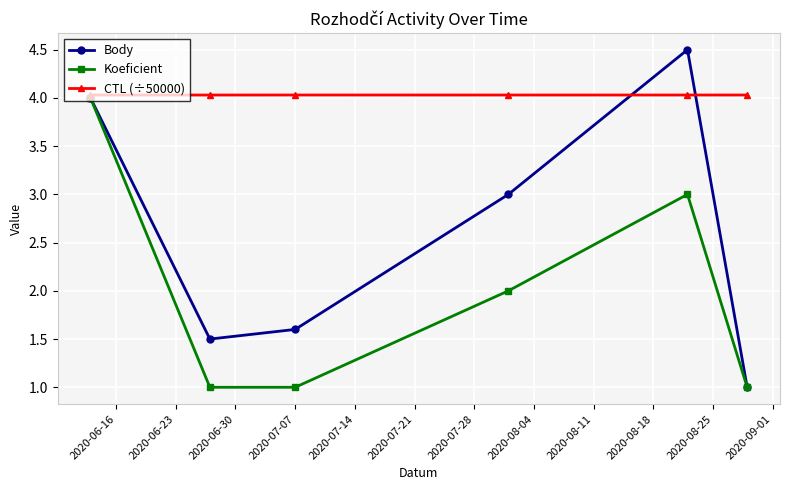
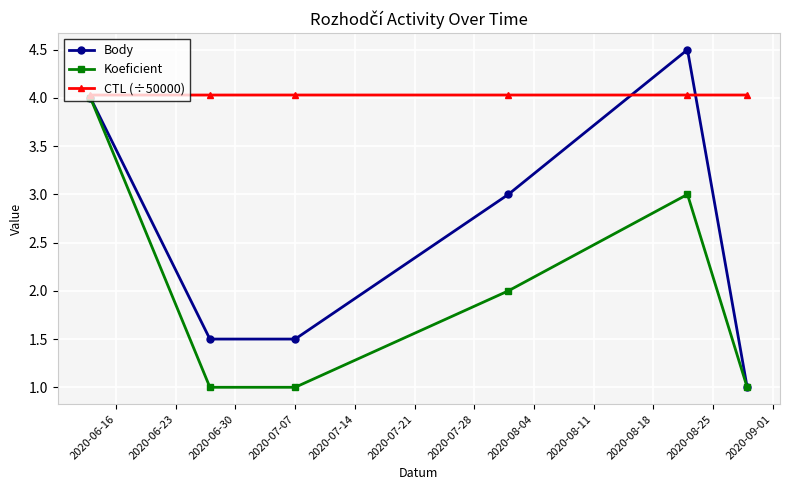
  {
    "Body": {
-     "2020-07-07": 1.6
+     "2020-07-07": 1.5
    },
    "Koeficient": {
      "2020-07-07": 1.0
    },
    "CTL (÷50000)": {
      "2020-07-07": 4.0
    }
  }
